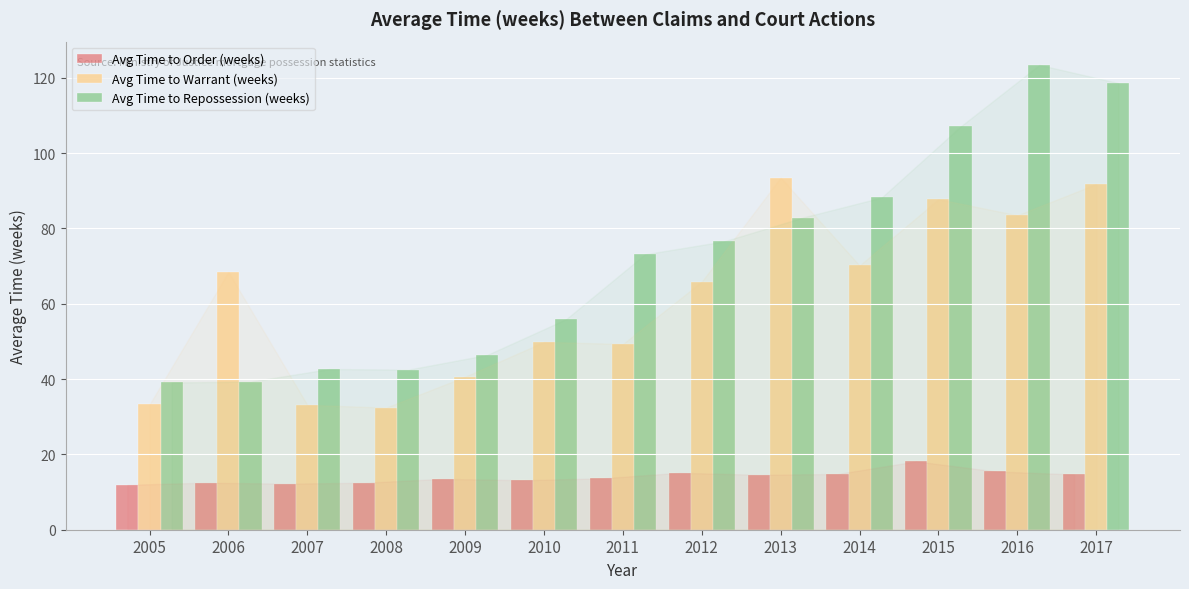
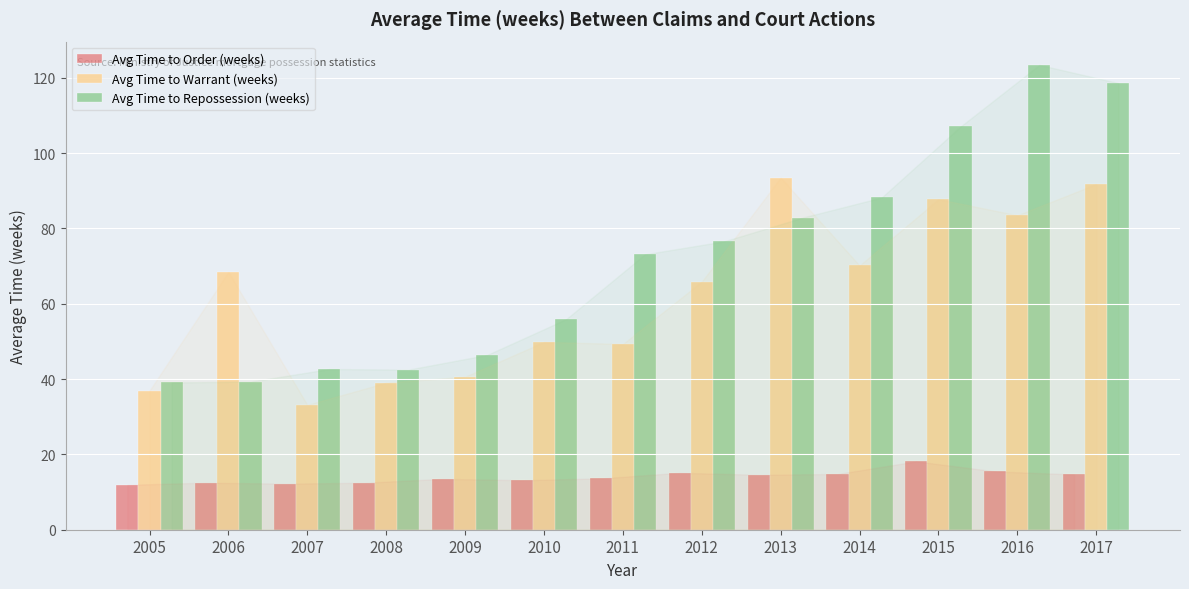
  {
    "Avg Time to Warrant (weeks)": {
-     "2005": 33,
+     "2005": 37,
      "2006": 68,
      "2007": 33,
-     "2008": 32,
+     "2008": 39,
      "2009": 41,
      "2010": 50,
      "2011": 49,
      "2012": 66,
      "2013": 93,
      "2014": 70,
      "2015": 88,
      "2016": 84,
      "2017": 92
    }
  }
